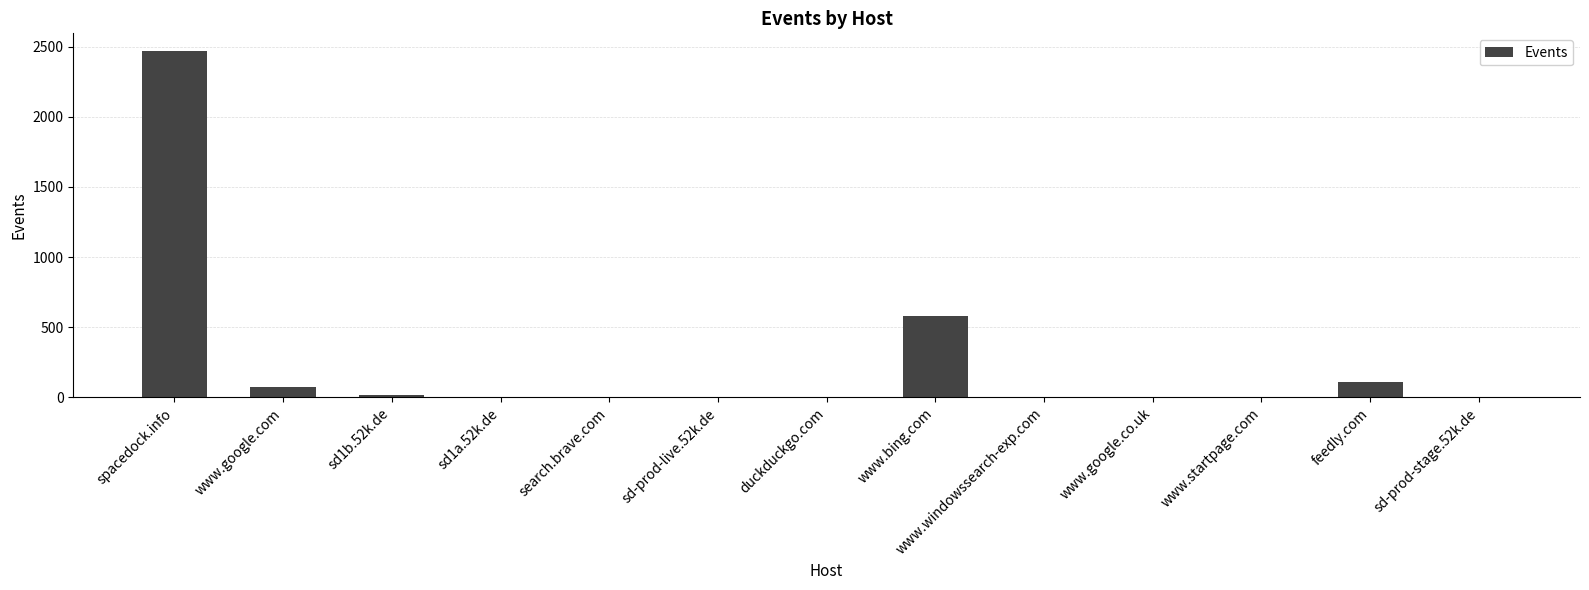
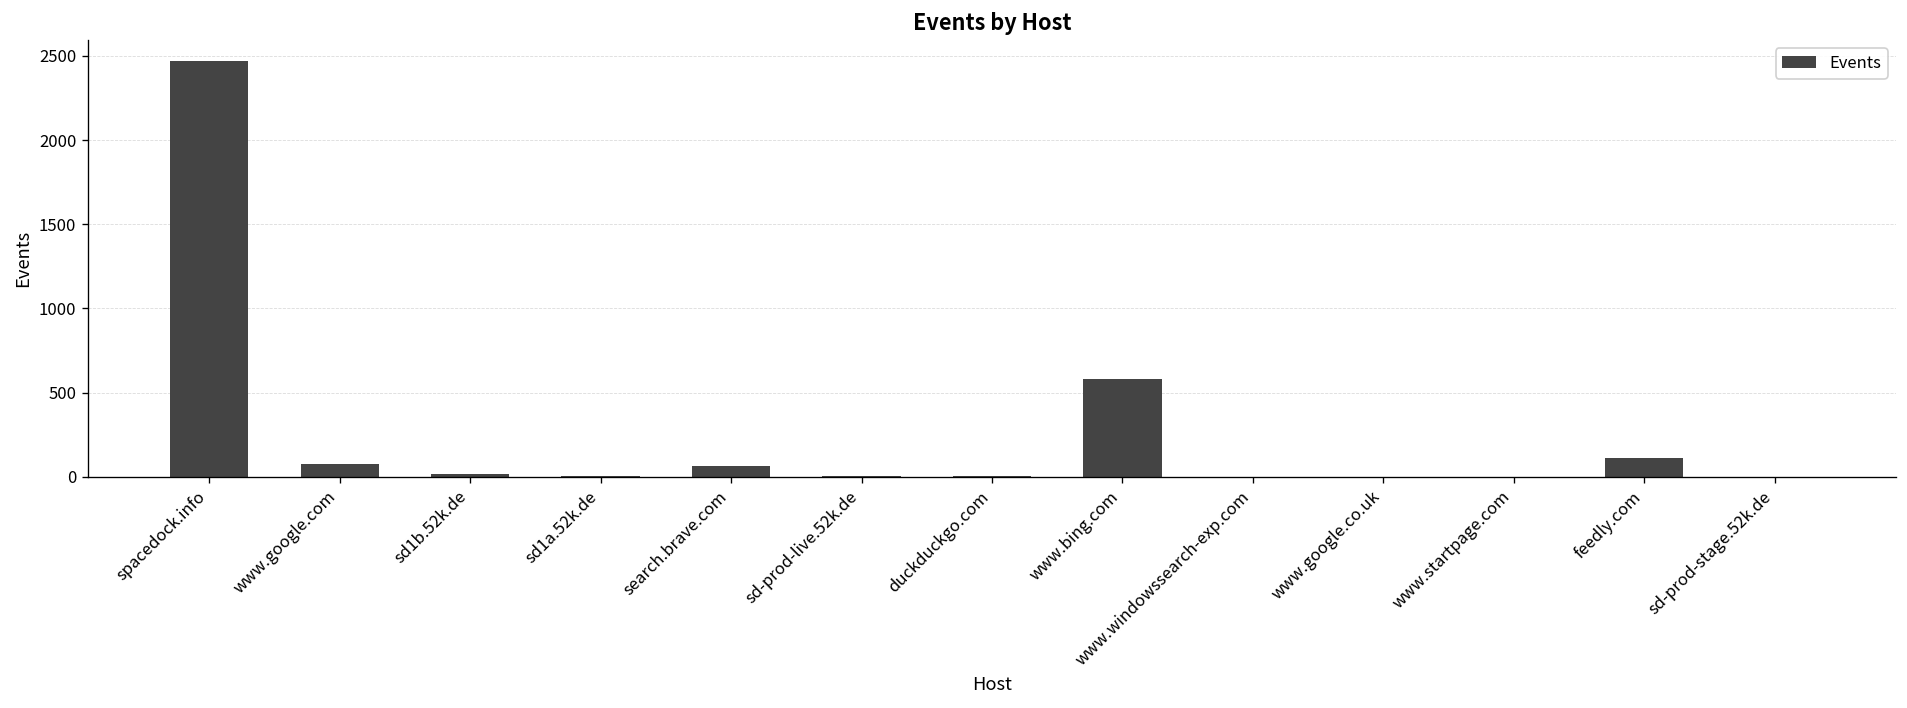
  {
    "spacedock.info": 2470,
    "www.google.com": 80,
-   "search.brave.com": 0,
+   "search.brave.com": 70,
    "www.bing.com": 580,
    "feedly.com": 110
  }
